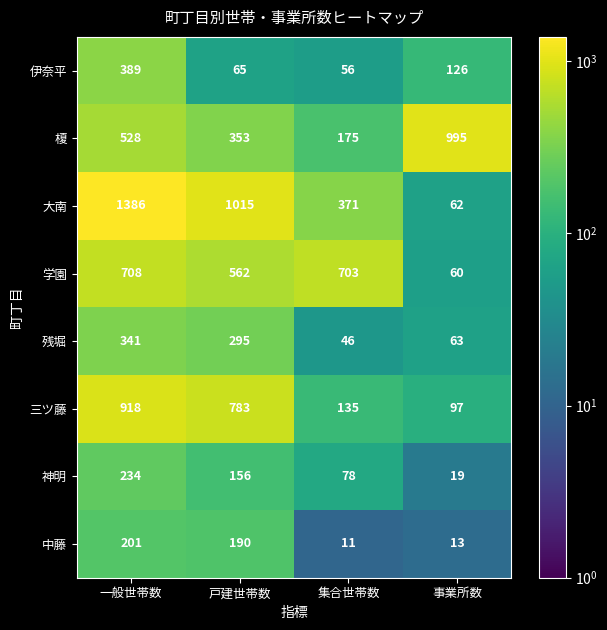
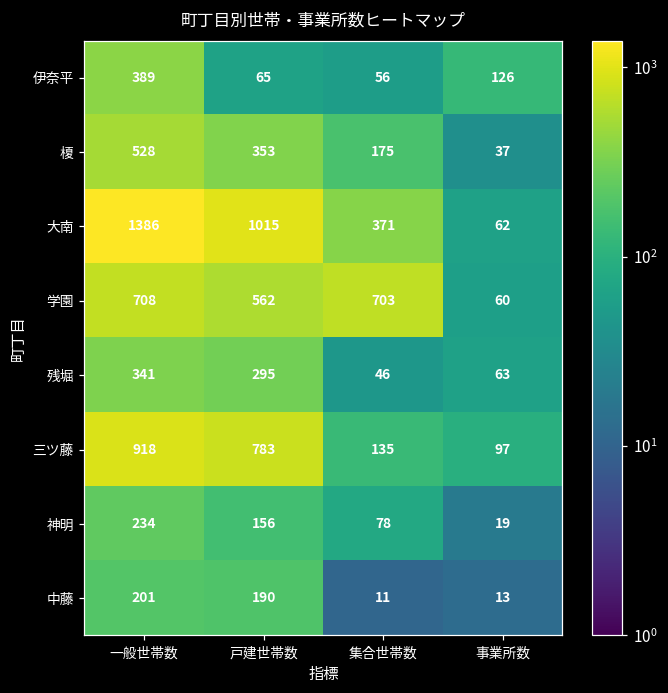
  {
    "伊奈平": {
      "一般世帯数": 389,
      "戸建世帯数": 65,
      "集合世帯数": 56,
      "事業所数": 126
    },
    "榎": {
      "一般世帯数": 528,
      "戸建世帯数": 353,
      "集合世帯数": 175,
-     "事業所数": 995
+     "事業所数": 37
    },
    "大南": {
      "一般世帯数": 1386,
      "戸建世帯数": 1015,
      "集合世帯数": 371,
      "事業所数": 62
    },
    "学園": {
      "一般世帯数": 708,
      "戸建世帯数": 562,
      "集合世帯数": 703,
      "事業所数": 60
    },
    "残堀": {
      "一般世帯数": 341,
      "戸建世帯数": 295,
      "集合世帯数": 46,
      "事業所数": 63
    },
    "三ツ藤": {
      "一般世帯数": 918,
      "戸建世帯数": 783,
      "集合世帯数": 135,
      "事業所数": 97
    },
    "神明": {
      "一般世帯数": 234,
      "戸建世帯数": 156,
      "集合世帯数": 78,
      "事業所数": 19
    },
    "中藤": {
      "一般世帯数": 201,
      "戸建世帯数": 190,
      "集合世帯数": 11,
      "事業所数": 13
    }
  }
